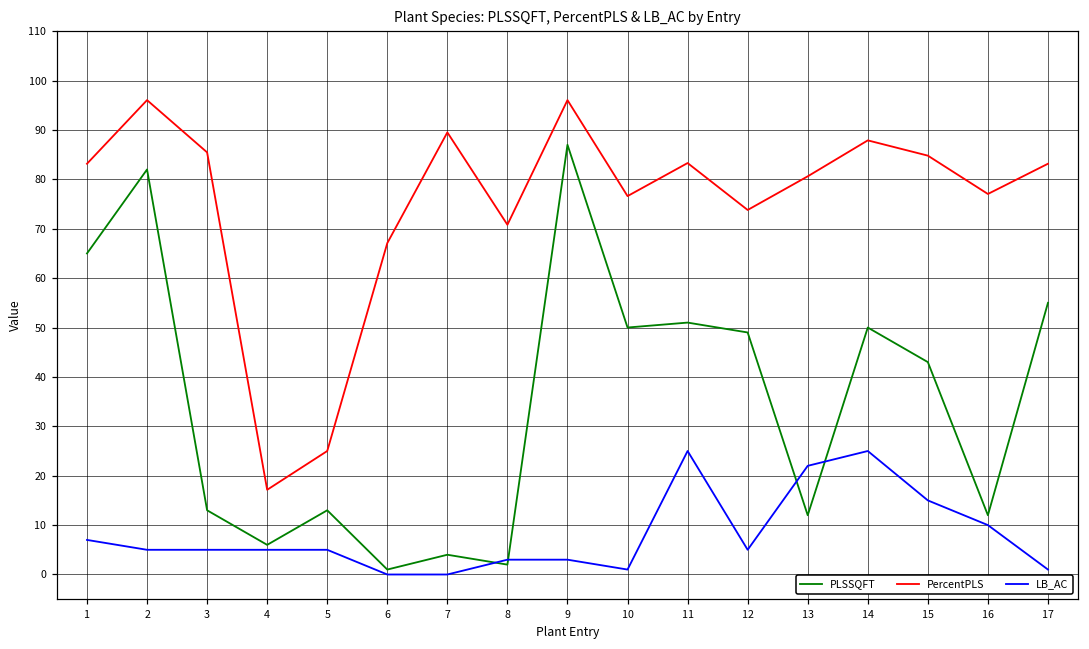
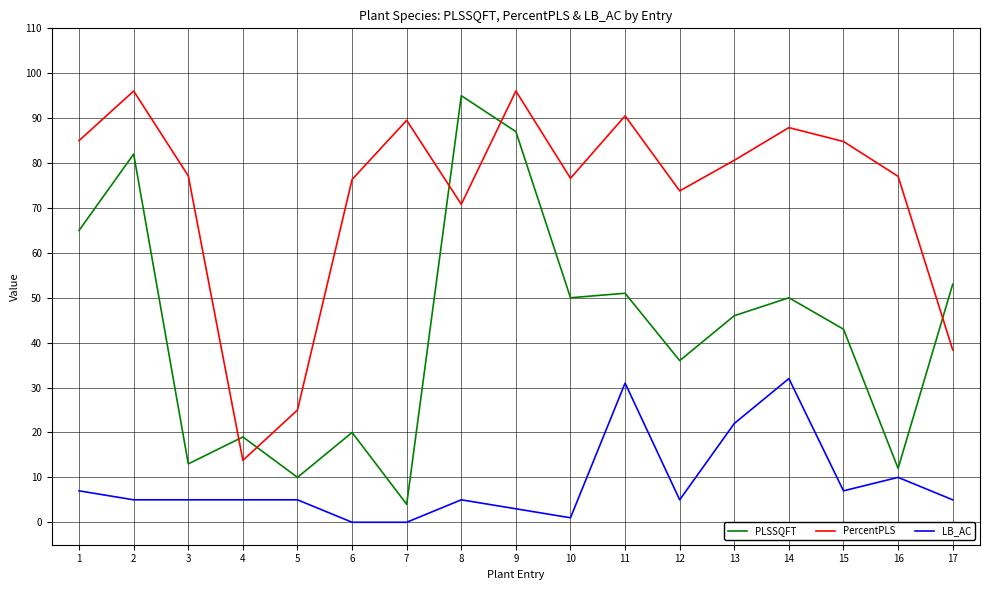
  {
    "PLSSQFT": {
      "1": 65,
      "2": 82,
      "3": 13,
-     "4": 6,
-     "5": 13,
-     "6": 1,
+     "4": 19,
+     "5": 10,
+     "6": 20,
      "7": 4,
-     "8": 2,
+     "8": 95,
      "9": 87,
      "10": 50,
      "11": 51,
-     "12": 49,
-     "13": 12,
+     "12": 36,
+     "13": 46,
      "14": 50,
      "15": 43,
      "16": 12,
-     "17": 55
+     "17": 53
    },
    "PercentPLS": {
-     "1": 83,
+     "1": 85,
      "2": 96,
-     "3": 85,
-     "4": 17,
+     "3": 77,
+     "4": 14,
      "5": 25,
-     "6": 67,
+     "6": 76,
      "7": 90,
      "8": 71,
      "9": 96,
      "10": 77,
-     "11": 83,
+     "11": 91,
      "12": 74,
      "13": 81,
      "14": 88,
      "15": 85,
      "16": 77,
-     "17": 83
+     "17": 38
    },
    "LB_AC": {
      "1": 7,
      "2": 5,
      "3": 5,
      "4": 5,
      "5": 5,
      "6": 0,
      "7": 0,
-     "8": 3,
+     "8": 5,
      "9": 3,
      "10": 1,
-     "11": 25,
+     "11": 31,
      "12": 5,
      "13": 22,
-     "14": 25,
-     "15": 15,
+     "14": 32,
+     "15": 7,
      "16": 10,
-     "17": 1
+     "17": 5
    }
  }
